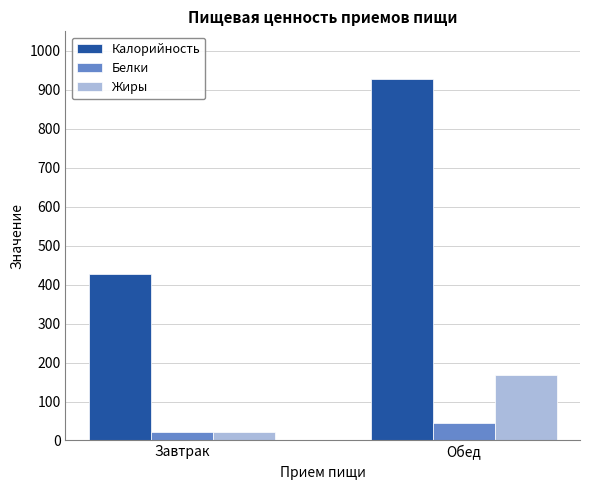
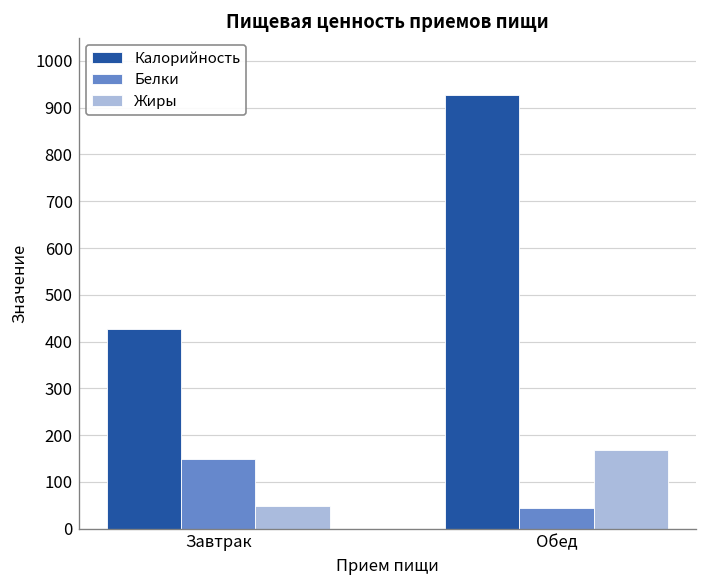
  {
    "Калорийность": {
      "Завтрак": 430,
      "Обед": 930
    },
    "Белки": {
-     "Завтрак": 20,
+     "Завтрак": 150,
      "Обед": 40
    },
    "Жиры": {
-     "Завтрак": 20,
+     "Завтрак": 50,
      "Обед": 170
    }
  }
